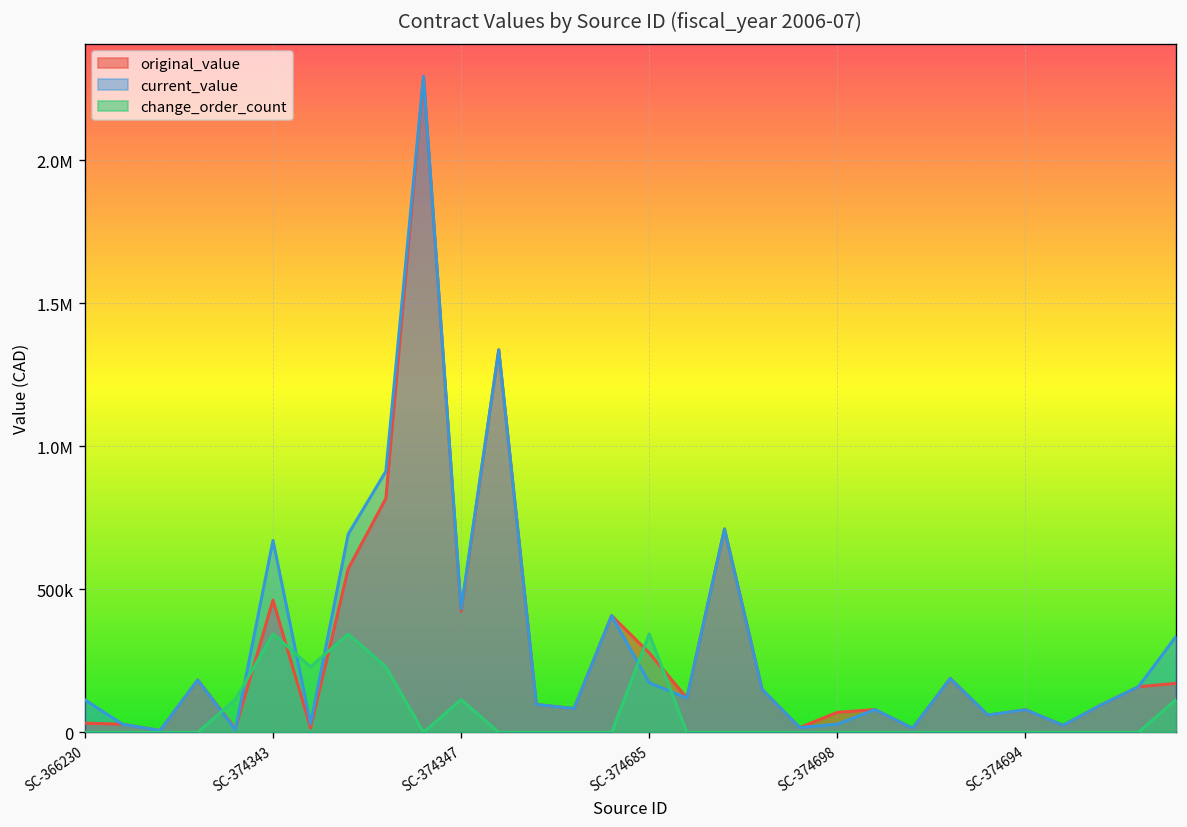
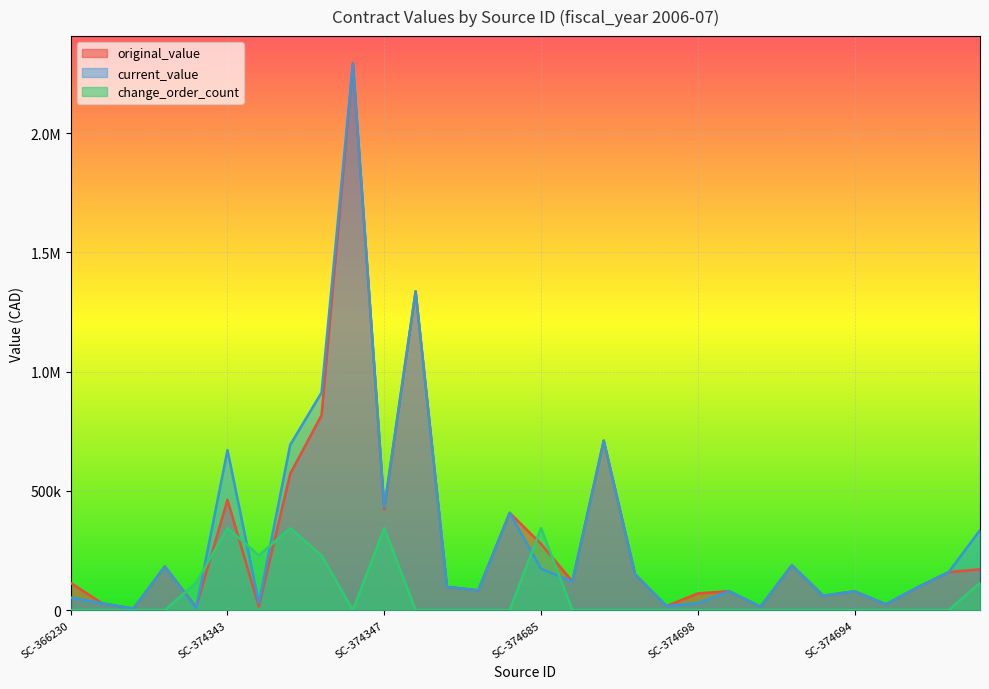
  {
    "original_value": {
-     "SC-366230": 30000,
+     "SC-366230": 110000,
      "SC-374343": 460000,
      "SC-374685": 280000,
      "SC-374698": 70000
    },
    "current_value": {
-     "SC-366230": 110000,
+     "SC-366230": 50000,
      "SC-374343": 670000,
      "SC-374685": 170000,
      "SC-374698": 30000
    },
    "change_order_count": {
      "SC-366230": 0,
      "SC-374343": 340000,
-     "SC-374347": 110000,
+     "SC-374347": 340000,
      "SC-374685": 340000,
      "SC-374698": 0,
      "SC-374694": 0
    }
  }
